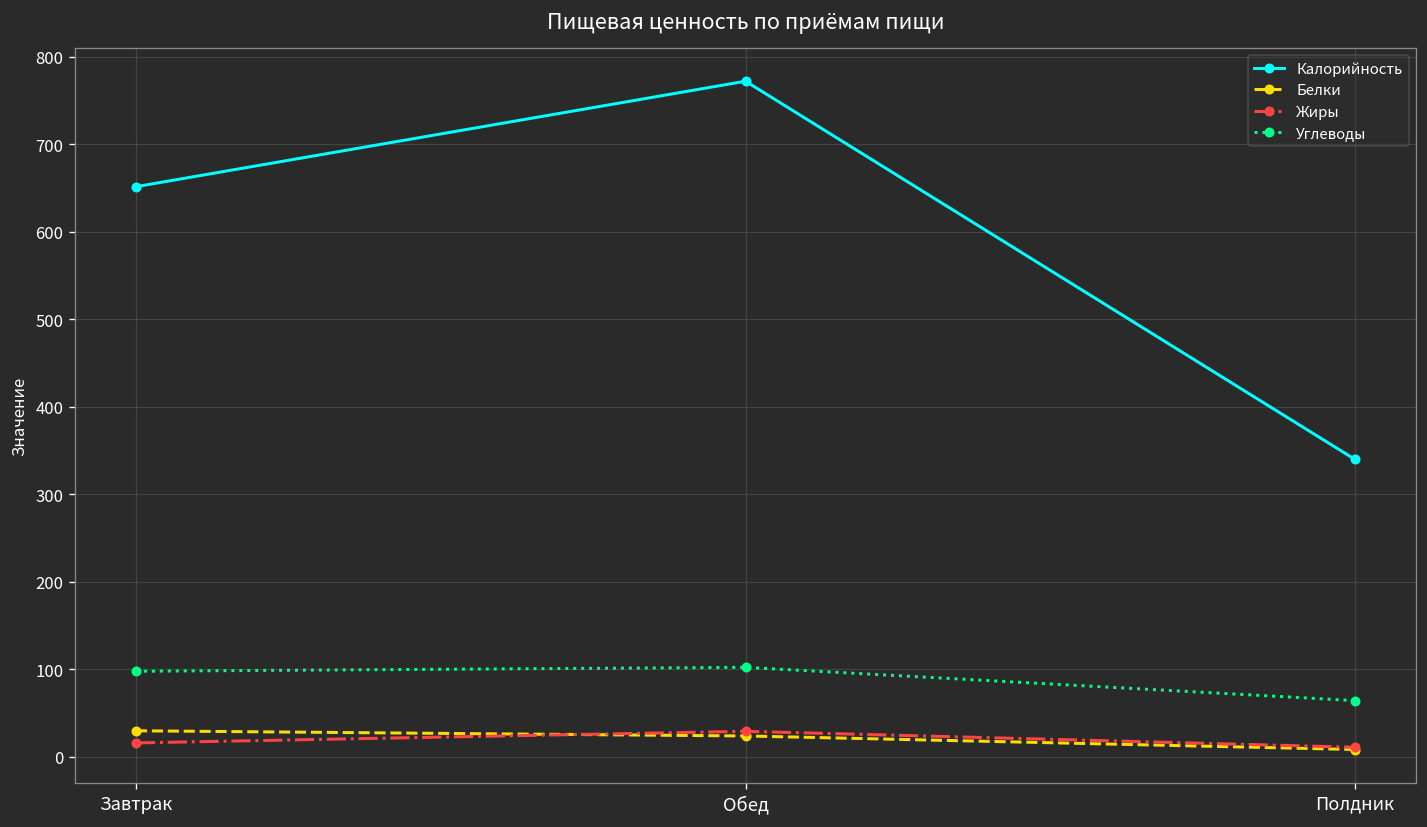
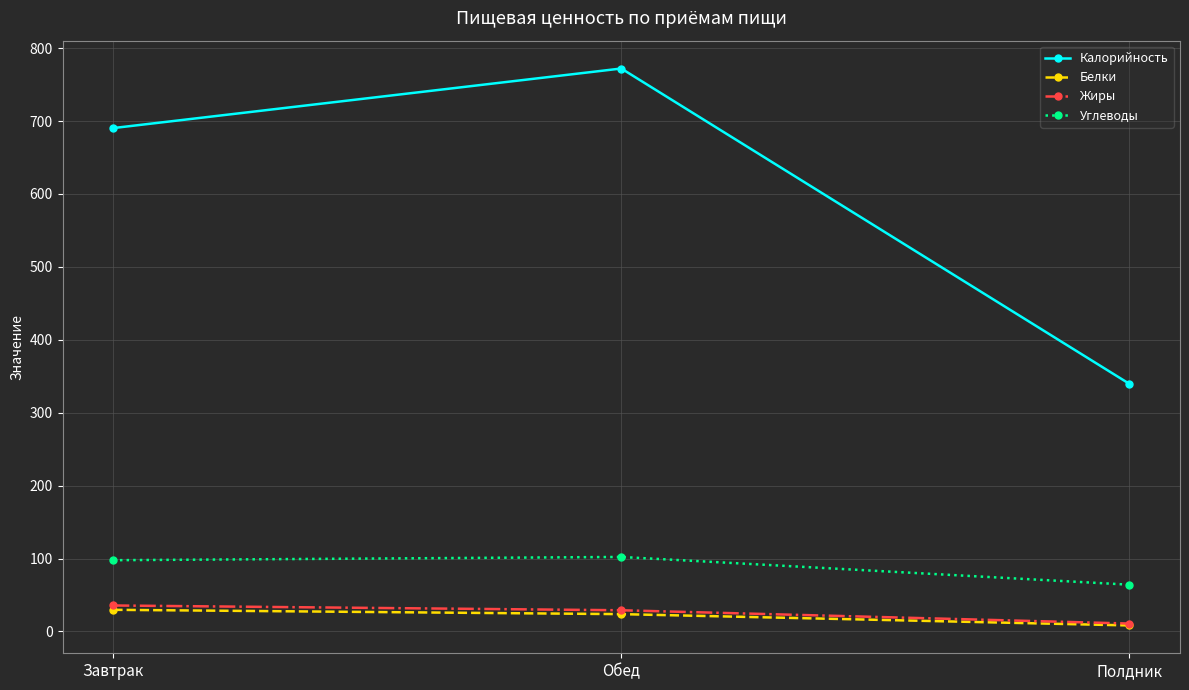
  {
    "Калорийность": {
-     "Завтрак": 650,
+     "Завтрак": 690,
      "Обед": 770,
      "Полдник": 340
    },
    "Белки": {
      "Завтрак": 30,
      "Обед": 20
    },
    "Жиры": {
-     "Завтрак": 20,
+     "Завтрак": 40,
      "Обед": 30
    },
    "Углеводы": {
      "Завтрак": 100,
      "Обед": 100,
      "Полдник": 60
    }
  }
